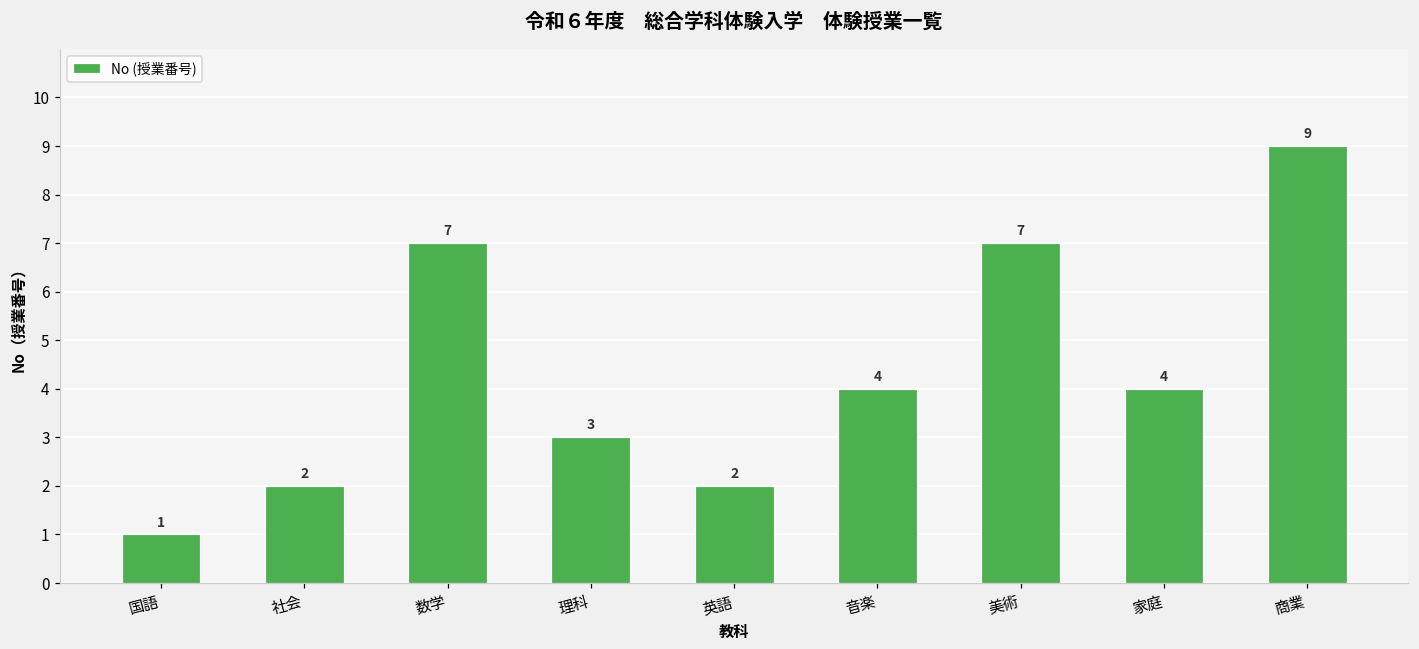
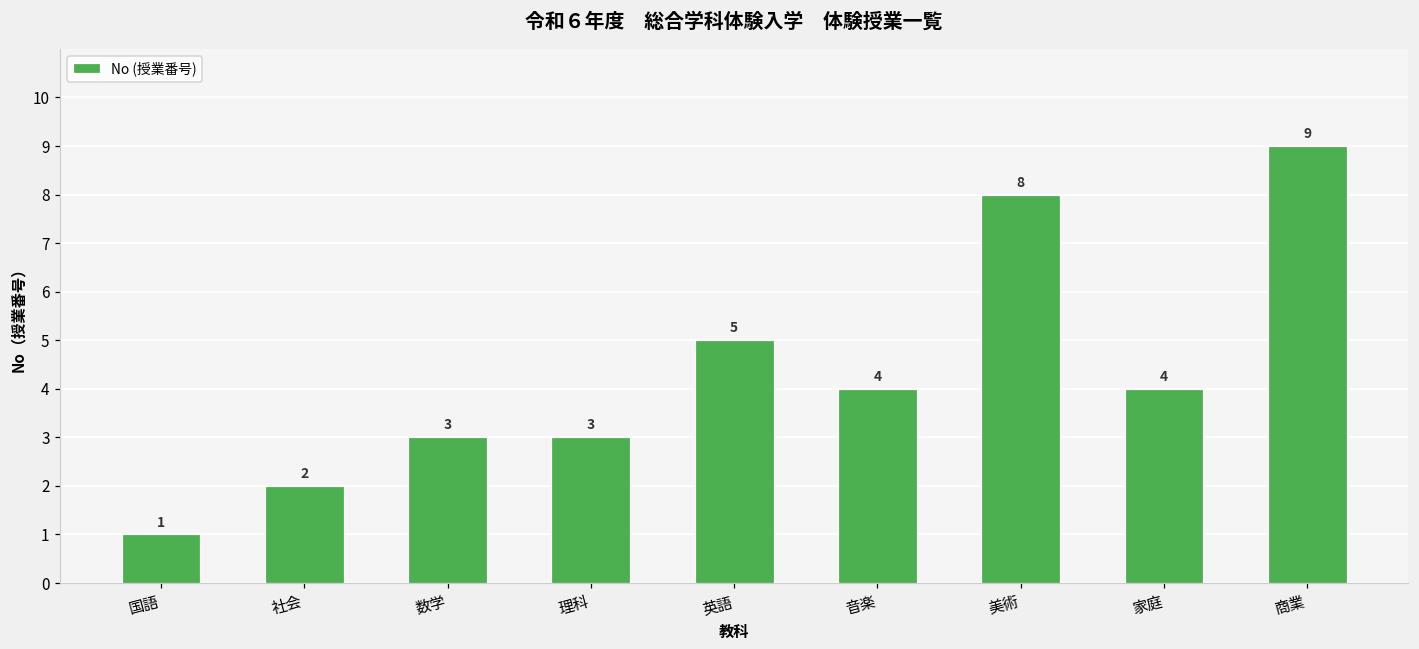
  {
    "国語": 1,
    "社会": 2,
-   "数学": 7,
+   "数学": 3,
    "理科": 3,
-   "英語": 2,
+   "英語": 5,
    "音楽": 4,
-   "美術": 7,
+   "美術": 8,
    "家庭": 4,
    "商業": 9
  }
